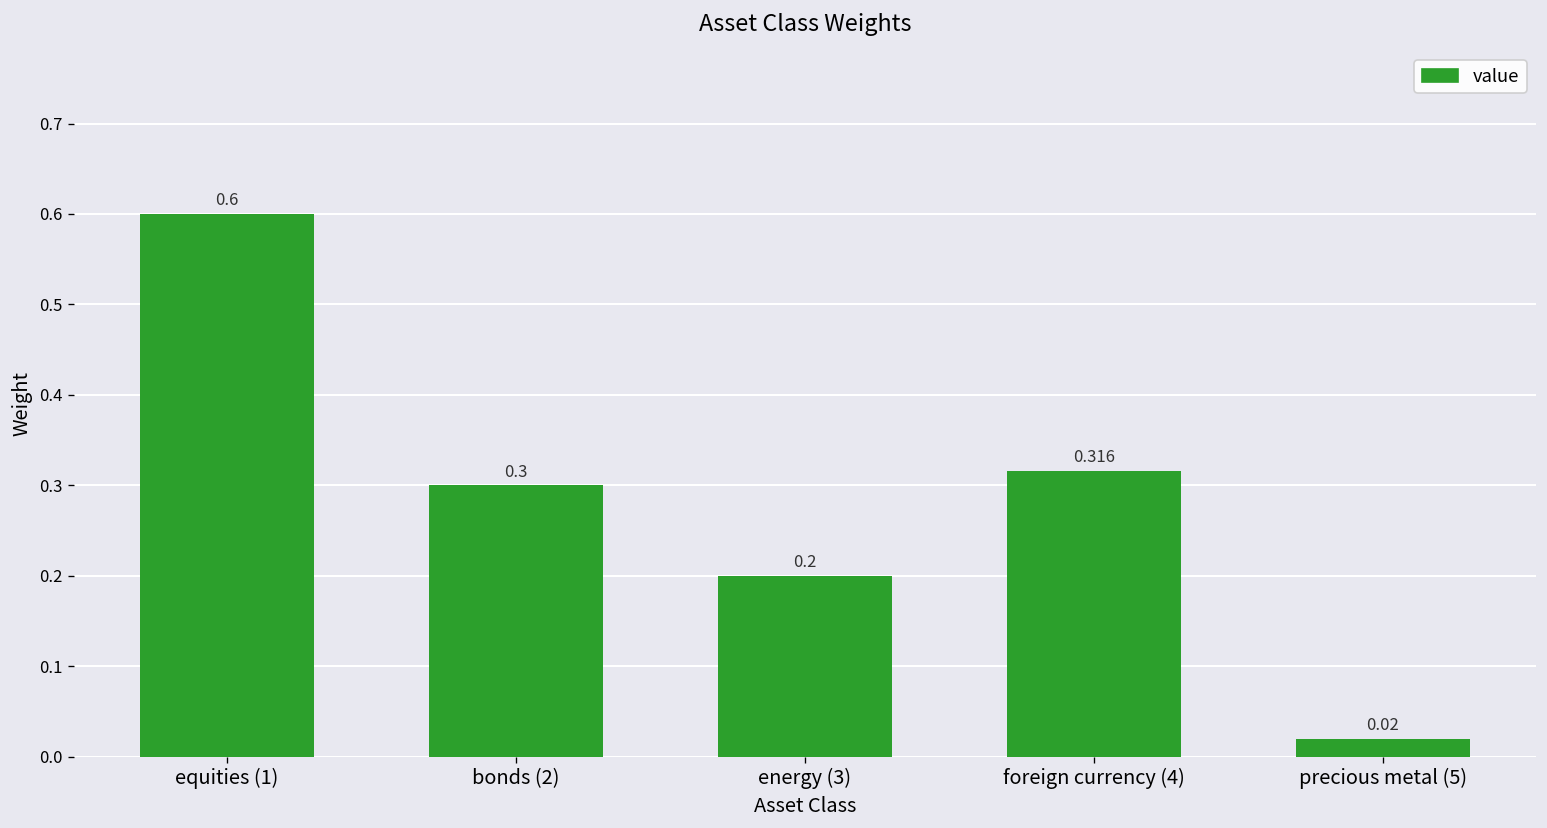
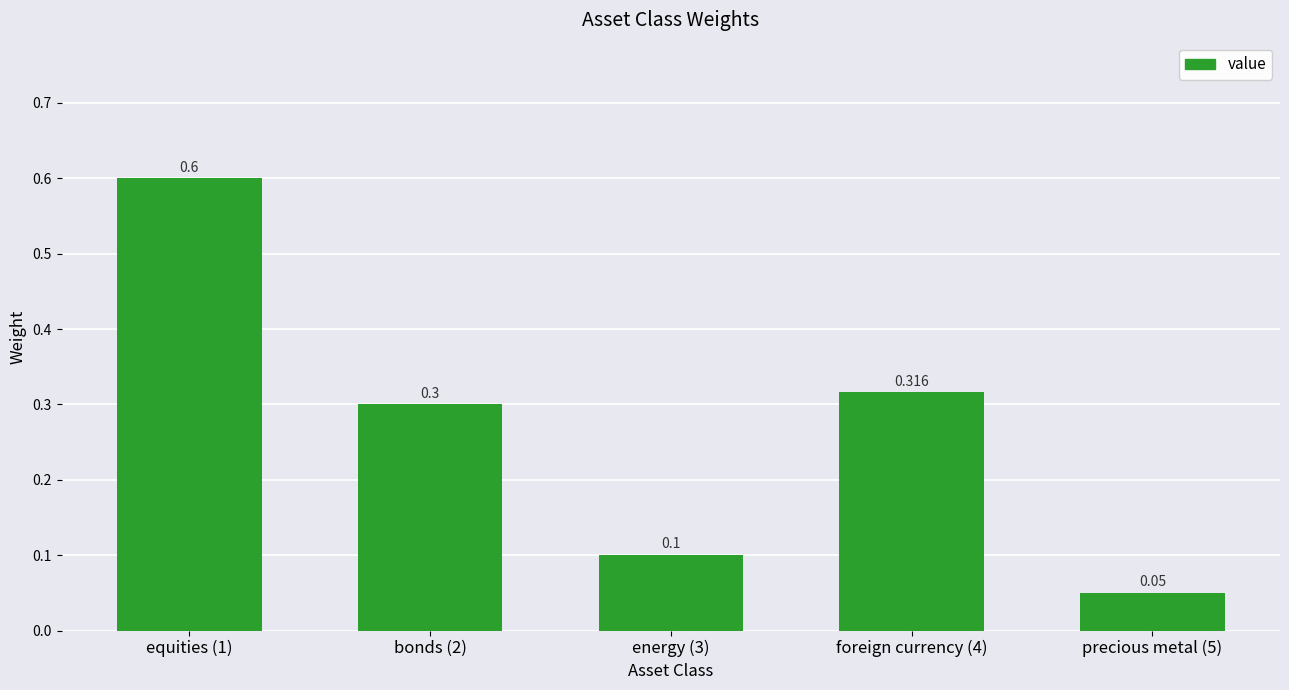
  {
    "equities (1)": 0.6,
    "bonds (2)": 0.3,
-   "energy (3)": 0.2,
+   "energy (3)": 0.1,
    "foreign currency (4)": 0.316,
-   "precious metal (5)": 0.02
+   "precious metal (5)": 0.05
  }
